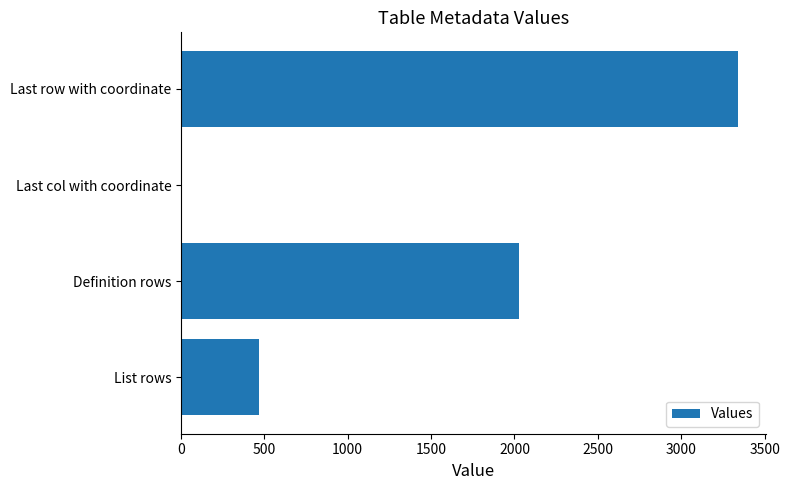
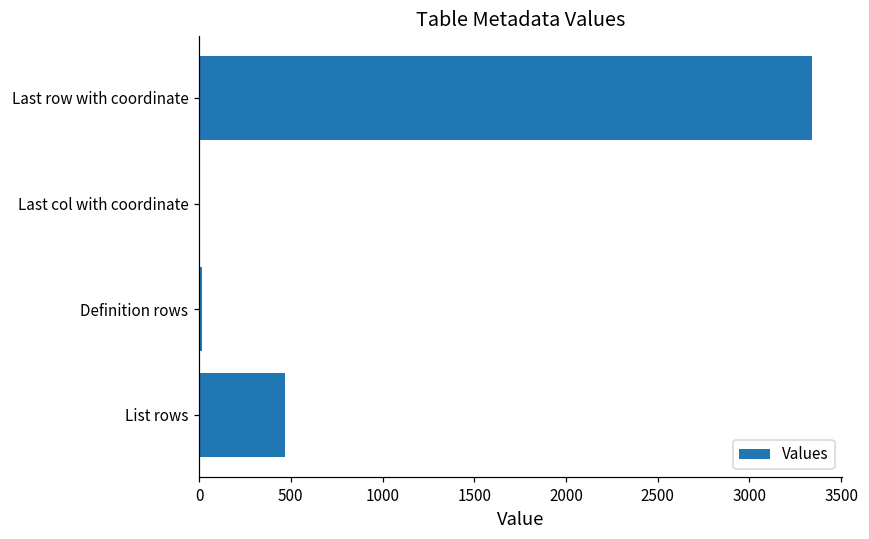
  {
    "Last row with coordinate": 3340,
-   "Definition rows": 2030,
+   "Definition rows": 20,
    "List rows": 470
  }
